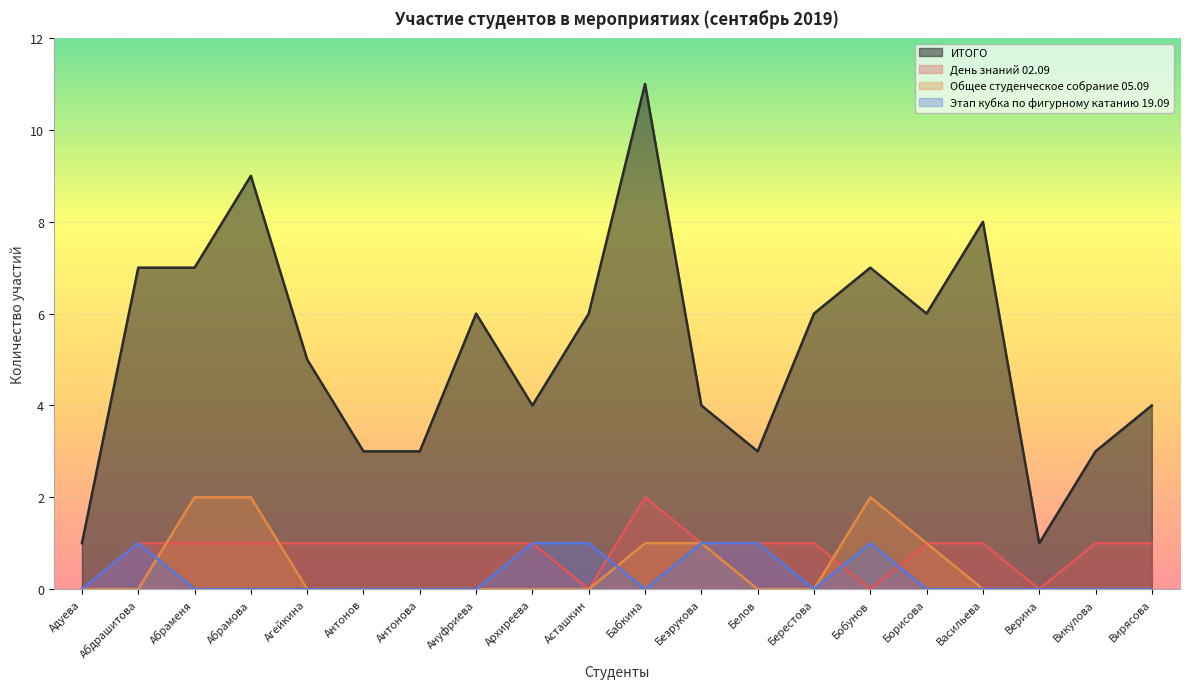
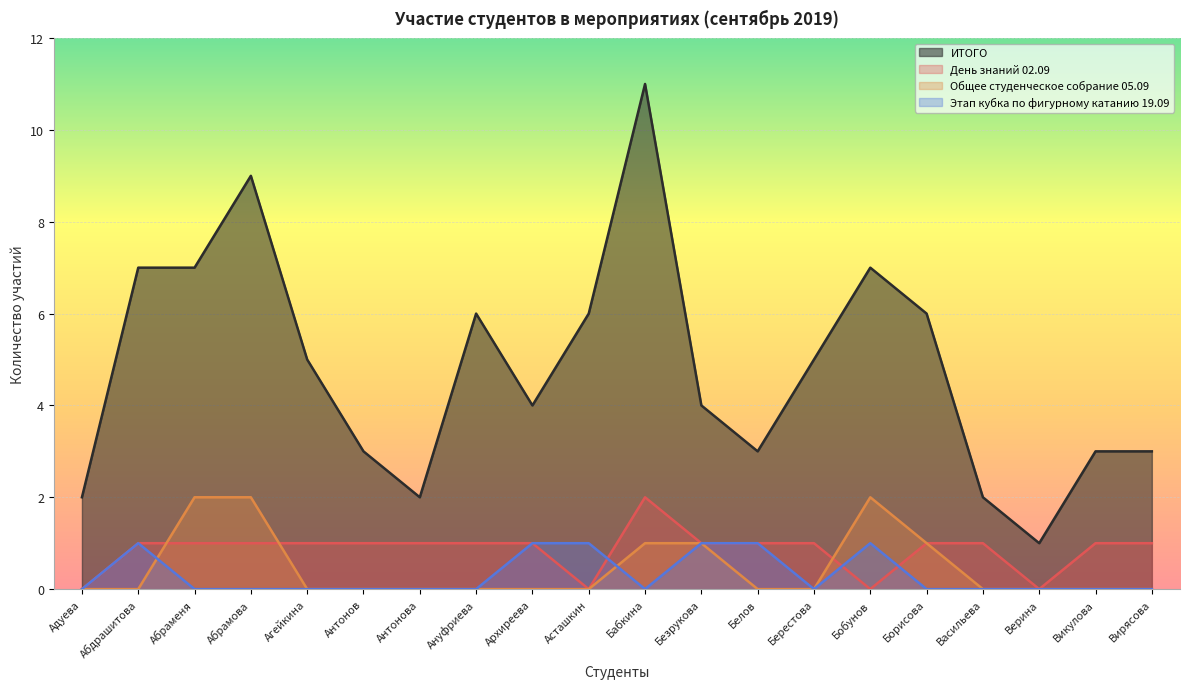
  {
    "ИТОГО": {
-     "Адуева": 1,
+     "Адуева": 2,
      "Абдрашитова": 7,
      "Абраменя": 7,
      "Абрамова": 9,
      "Агейкина": 5,
      "Антонов": 3,
-     "Антонова": 3,
+     "Антонова": 2,
      "Ануфриева": 6,
      "Архиреева": 4,
      "Асташкин": 6,
      "Бабкина": 11,
      "Безрукова": 4,
      "Белов": 3,
-     "Берестова": 6,
+     "Берестова": 5,
      "Бобунов": 7,
      "Борисова": 6,
-     "Васильева": 8,
+     "Васильева": 2,
      "Верина": 1,
      "Викулова": 3,
-     "Вирясова": 4
+     "Вирясова": 3
    },
    "Этап кубка по фигурному катанию 19.09": {
      "Абраменя": 0,
      "Абрамова": 0,
      "Асташкин": 1,
      "Бабкина": 0,
      "Бобунов": 1,
      "Борисова": 0
    }
  }
